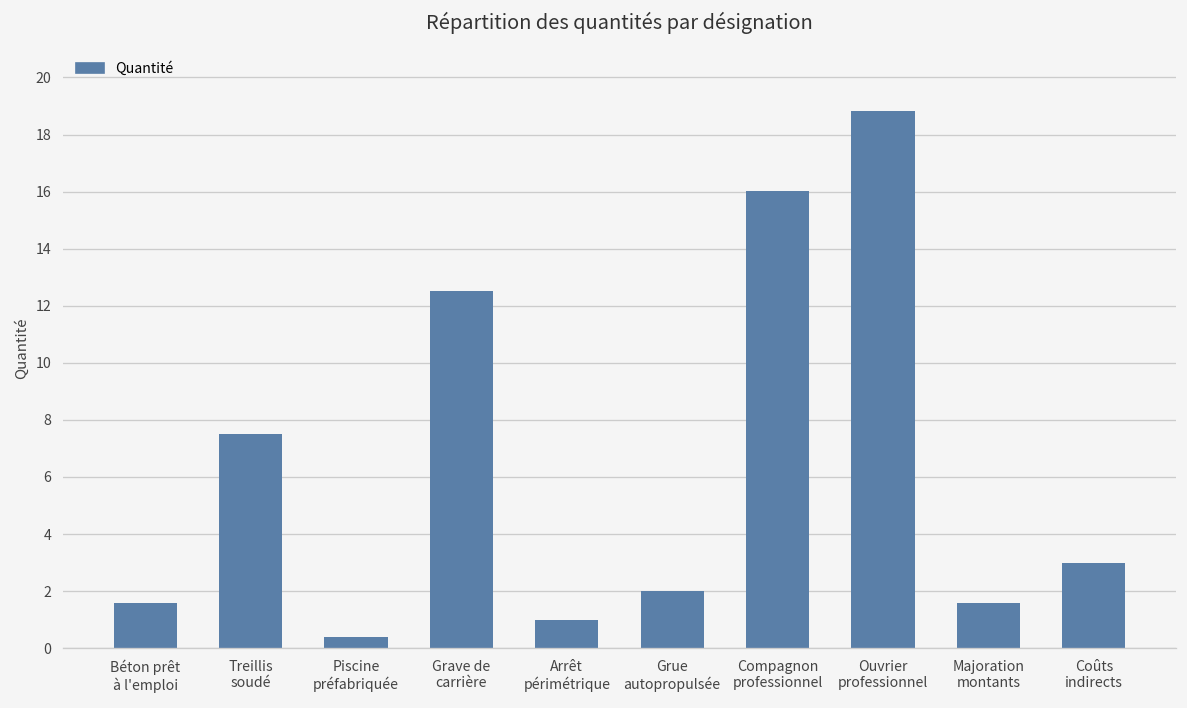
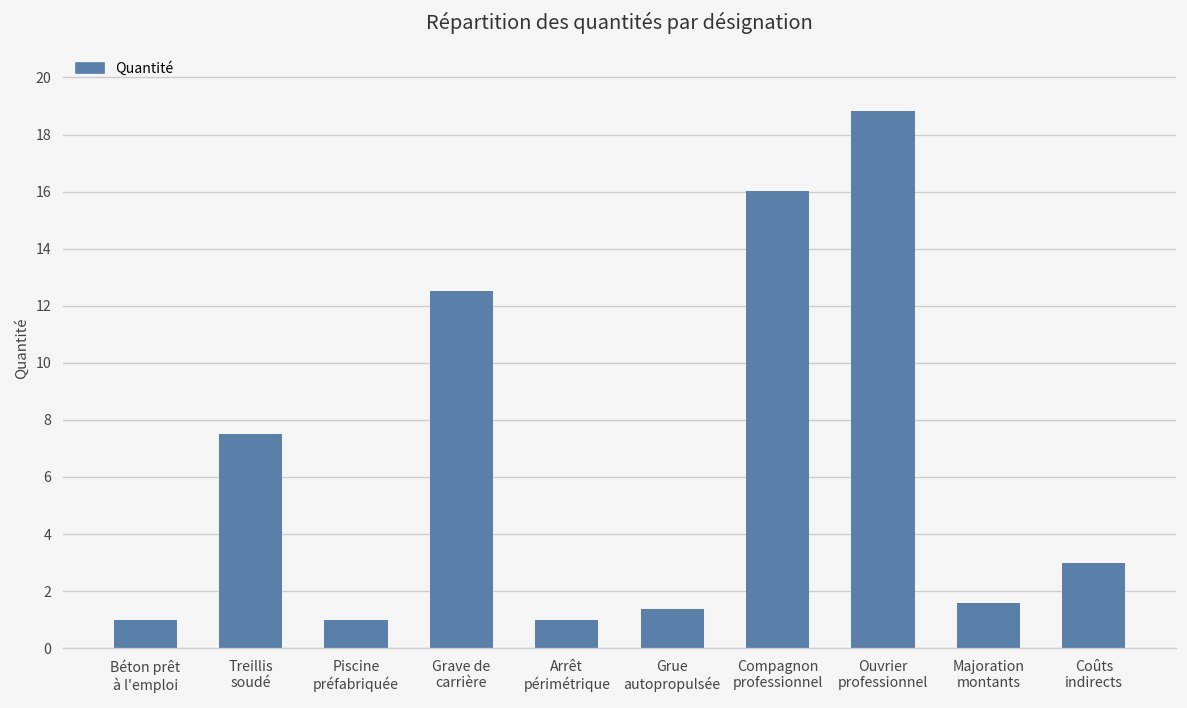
  {
-   "Béton prêt à l'emploi": 1.6,
+   "Béton prêt à l'emploi": 1.0,
    "Treillis soudé": 7.5,
-   "Piscine préfabriquée": 0.4,
+   "Piscine préfabriquée": 1.0,
    "Grave de carrière": 12.5,
    "Arrêt périmétrique": 1.0,
-   "Grue autopropulsée": 2.0,
+   "Grue autopropulsée": 1.4,
    "Compagnon professionnel": 16.0,
    "Ouvrier professionnel": 18.8,
    "Majoration montants": 1.6,
    "Coûts indirects": 3.0
  }
